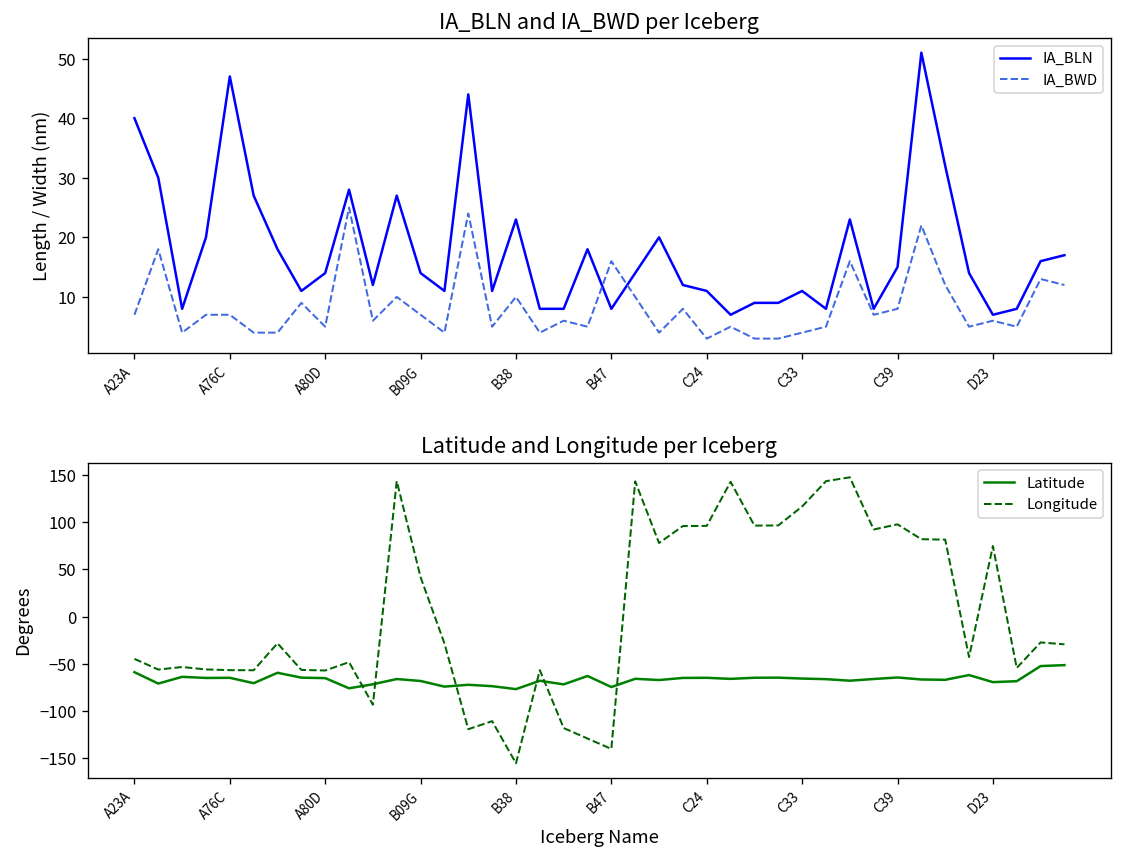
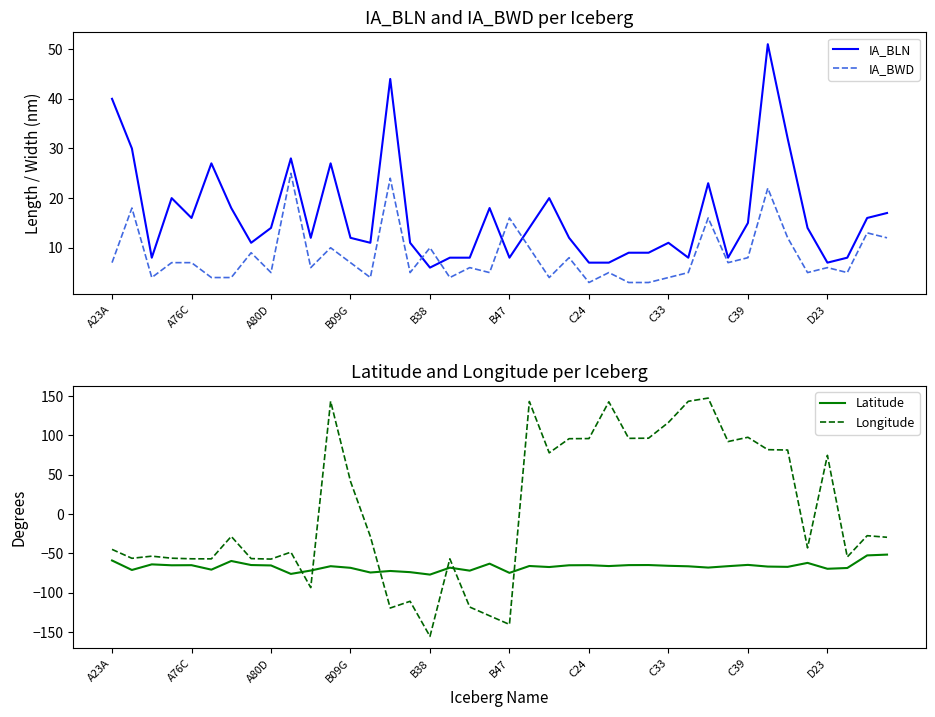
  {
    "IA_BLN and IA_BWD per Iceberg": {
      "IA_BLN": {
        "A23A": 40,
-       "A76C": 47,
+       "A76C": 16,
        "A80D": 14,
-       "B09G": 14,
-       "B38": 23,
+       "B09G": 12,
+       "B38": 6,
        "B47": 8,
-       "C24": 11,
+       "C24": 7,
        "C33": 11,
        "C39": 15,
        "D23": 7
      },
      "IA_BWD": {
        "A23A": 7,
        "A76C": 7,
        "A80D": 5,
        "B09G": 7,
        "B38": 10,
        "B47": 16,
        "C24": 3,
        "C33": 4,
        "C39": 8,
        "D23": 6
      }
    }
  }
